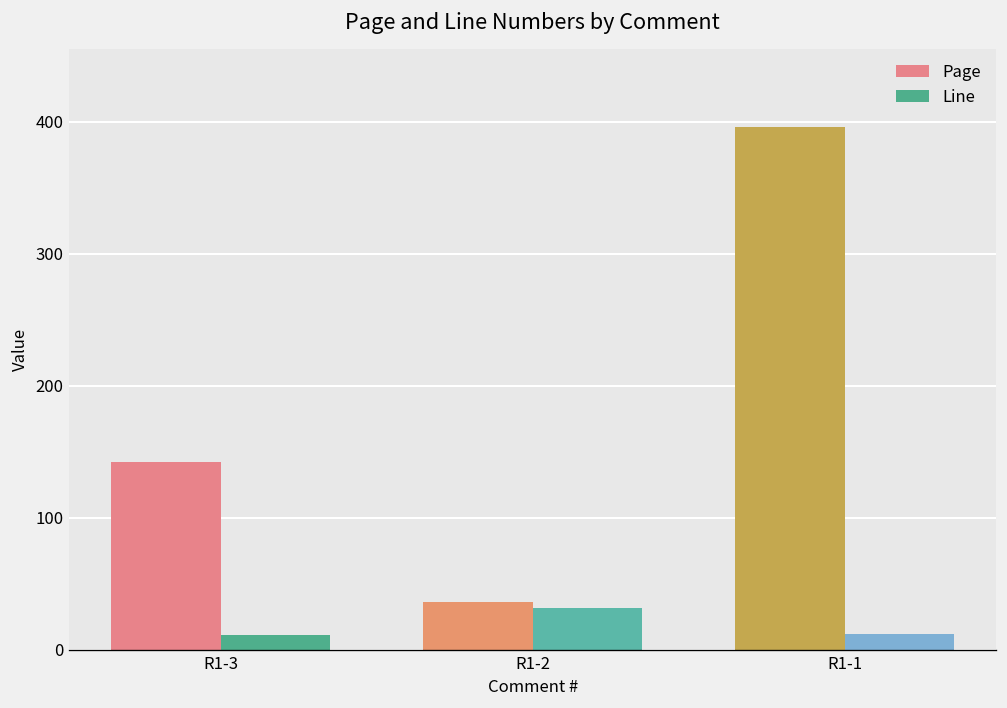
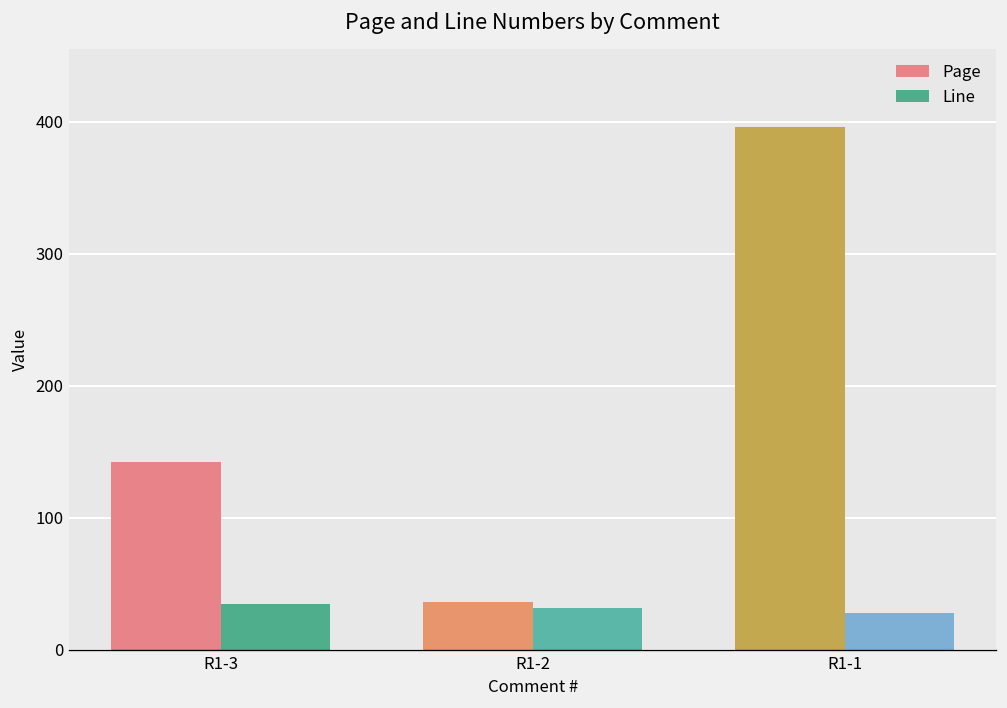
  {
    "Page": {
      "R1-3": 142,
      "R1-2": 36,
      "R1-1": 396
    },
    "Line": {
-     "R1-3": 11,
+     "R1-3": 35,
      "R1-2": 32,
-     "R1-1": 12
+     "R1-1": 28
    }
  }
